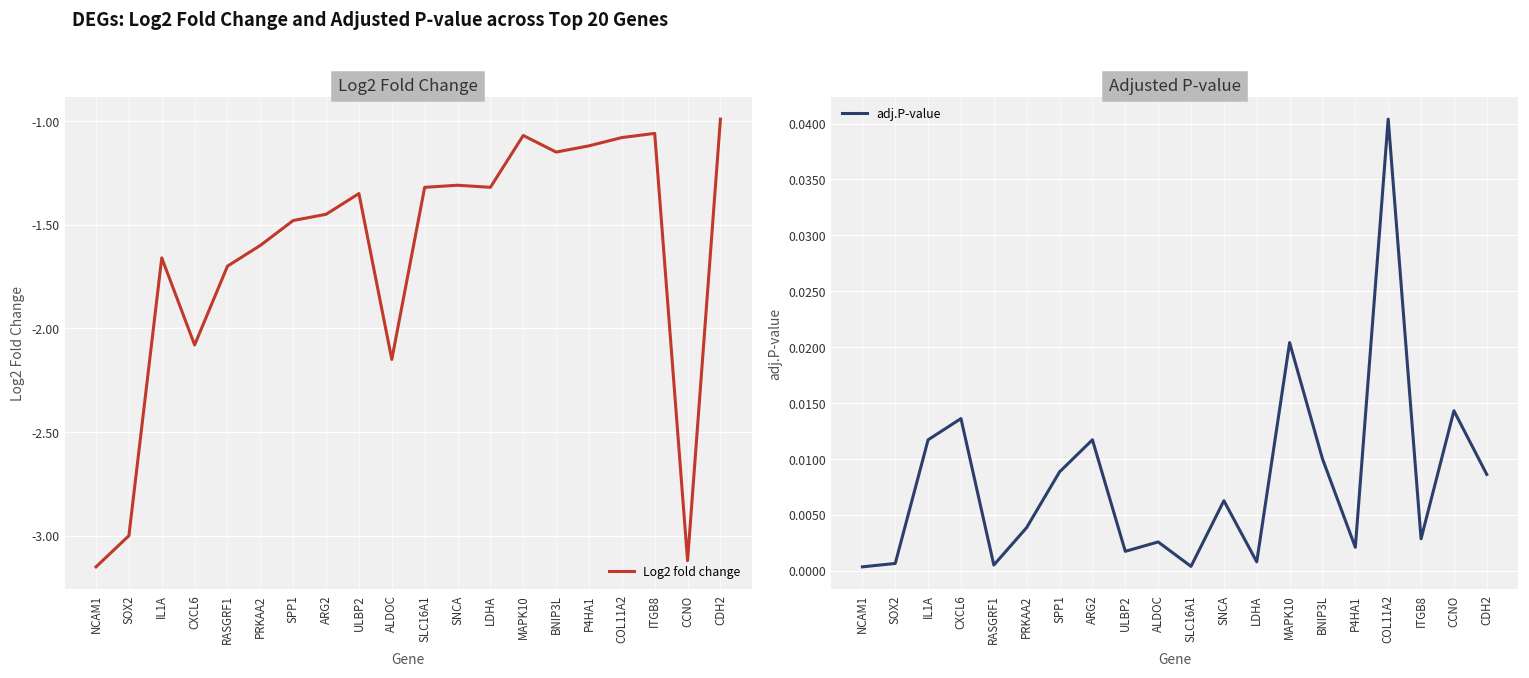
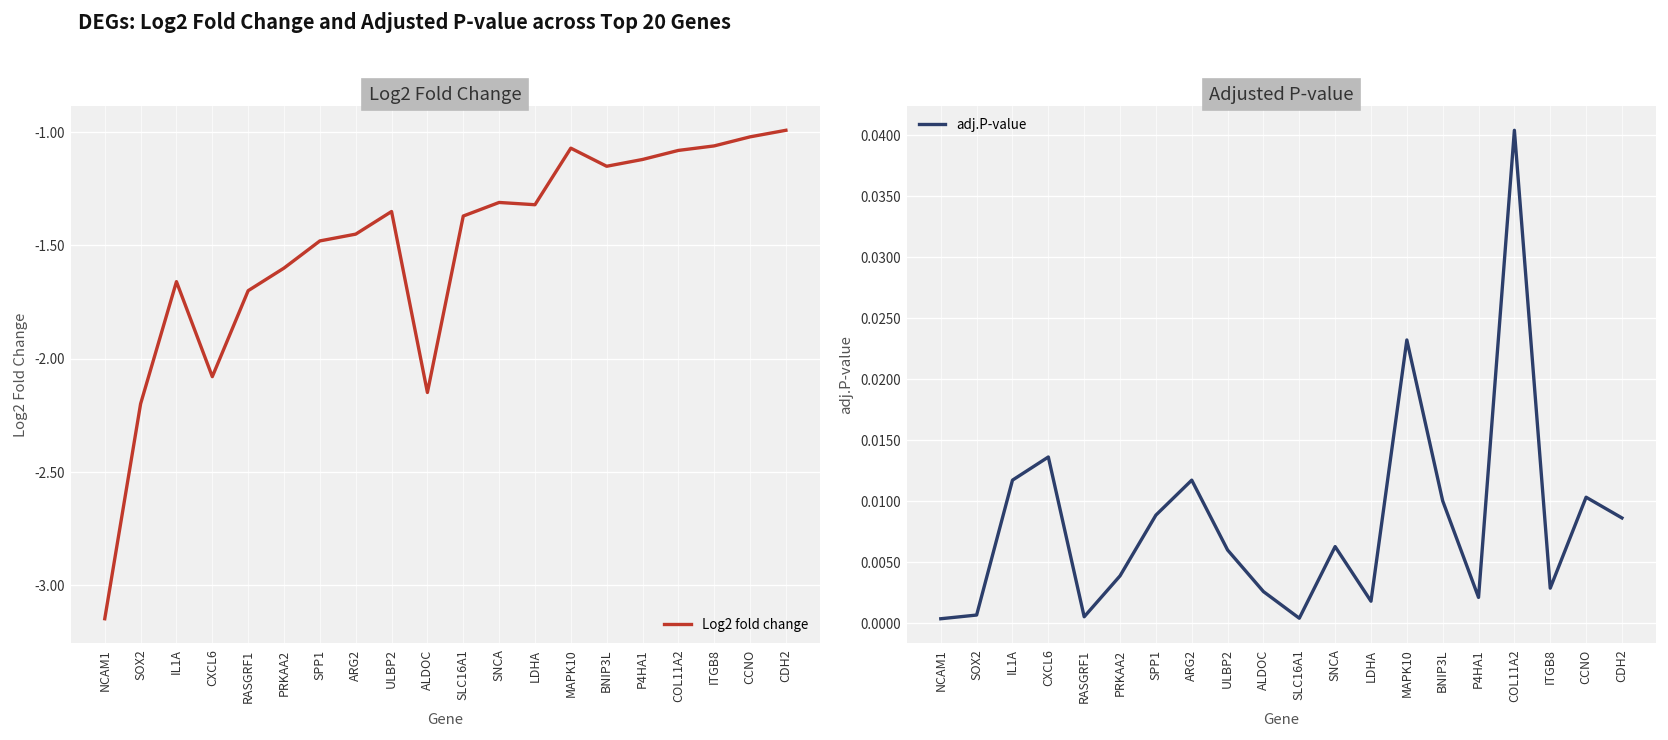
  {
    "Log2 Fold Change": {
      "NCAM1": -3.15,
-     "SOX2": -3.0,
+     "SOX2": -2.2,
      "IL1A": -1.66,
      "CXCL6": -2.08,
      "RASGRF1": -1.70,
      "PRKAA2": -1.60,
      "SPP1": -1.48,
      "ARG2": -1.45,
      "ULBP2": -1.35,
      "ALDOC": -2.15,
-     "SLC16A1": -1.32,
+     "SLC16A1": -1.37,
      "SNCA": -1.31,
      "LDHA": -1.32,
      "MAPK10": -1.07,
      "BNIP3L": -1.15,
      "P4HA1": -1.12,
      "COL11A2": -1.08,
      "ITGB8": -1.06,
-     "CCNO": -3.12,
+     "CCNO": -1.02,
      "CDH2": -0.99
    },
    "Adjusted P-value": {
      "NCAM1": 0.0003,
      "SOX2": 0.0006,
      "IL1A": 0.0117,
      "CXCL6": 0.0136,
      "RASGRF1": 0.0005,
      "PRKAA2": 0.0039,
      "SPP1": 0.0088,
      "ARG2": 0.0117,
-     "ULBP2": 0.0017,
+     "ULBP2": 0.0060,
      "ALDOC": 0.0026,
      "SLC16A1": 0.0004,
      "SNCA": 0.0063,
-     "LDHA": 0.0008,
-     "MAPK10": 0.0204,
+     "LDHA": 0.0018,
+     "MAPK10": 0.0232,
      "BNIP3L": 0.0100,
      "P4HA1": 0.0021,
      "COL11A2": 0.0404,
      "ITGB8": 0.0028,
-     "CCNO": 0.0143,
+     "CCNO": 0.0103,
      "CDH2": 0.0086
    }
  }
